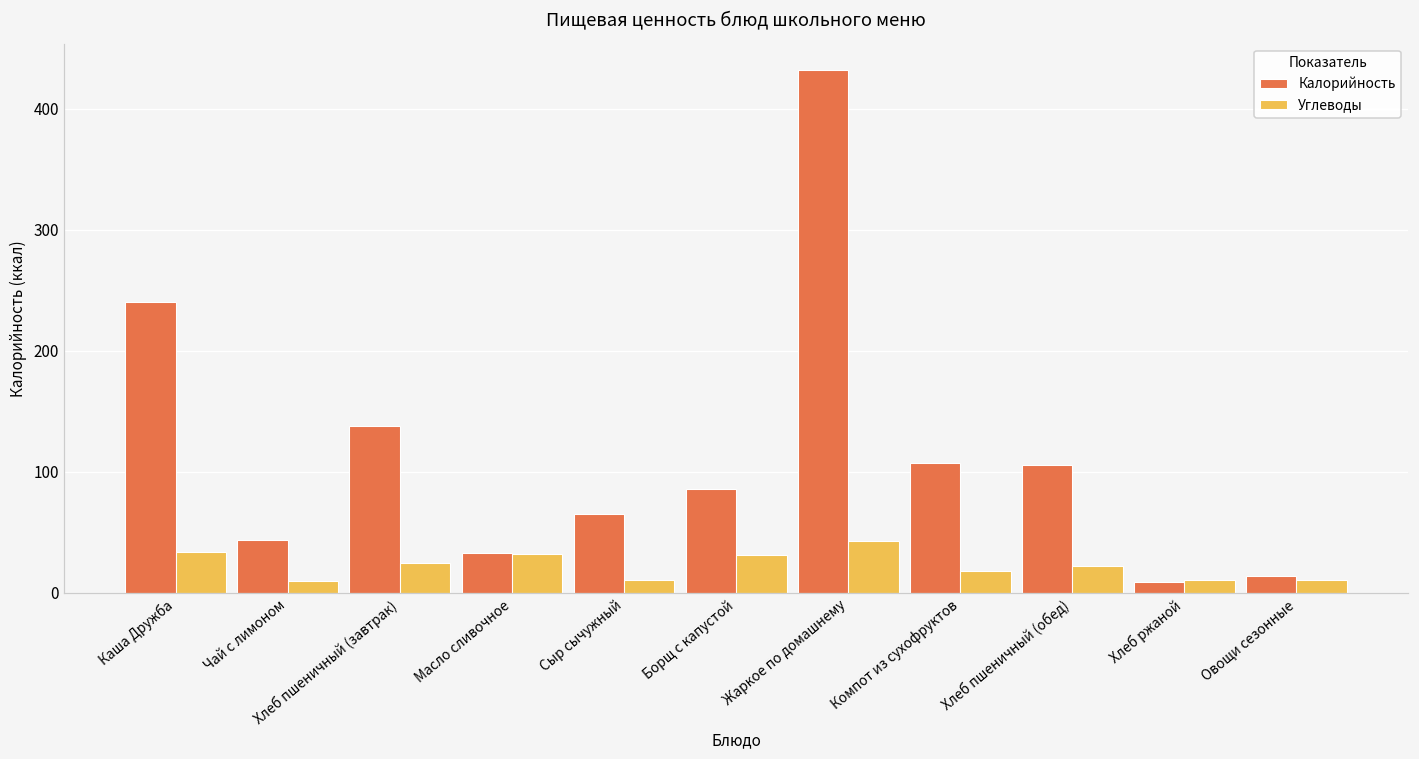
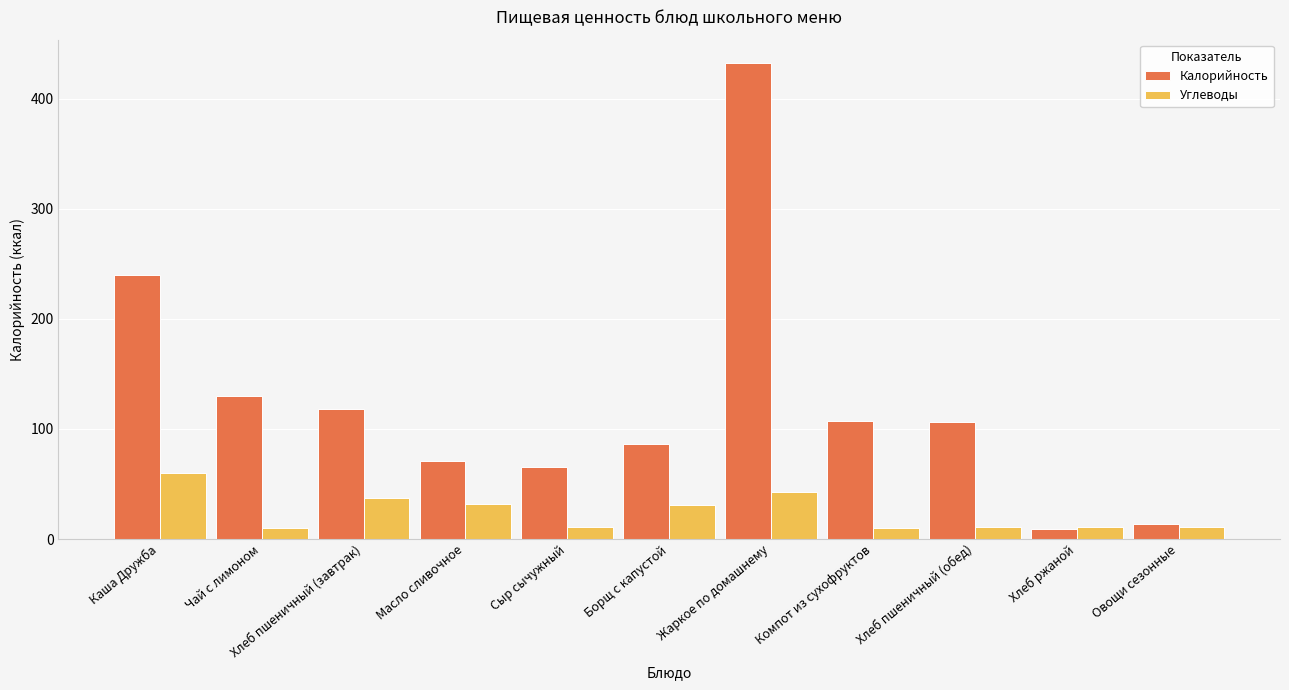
  {
    "Калорийность": {
      "Каша Дружба": 240,
-     "Чай с лимоном": 44,
-     "Хлеб пшеничный (завтрак)": 138,
-     "Масло сливочное": 33,
+     "Чай с лимоном": 130,
+     "Хлеб пшеничный (завтрак)": 118,
+     "Масло сливочное": 71,
      "Сыр сычужный": 65,
      "Борщ с капустой": 86,
      "Жаркое по домашнему": 432,
      "Компот из сухофруктов": 107,
      "Хлеб пшеничный (обед)": 106,
      "Хлеб ржаной": 9,
      "Овощи сезонные": 14
    },
    "Углеводы": {
-     "Каша Дружба": 34,
+     "Каша Дружба": 60,
      "Чай с лимоном": 10,
-     "Хлеб пшеничный (завтрак)": 25,
+     "Хлеб пшеничный (завтрак)": 37,
      "Масло сливочное": 32,
      "Сыр сычужный": 11,
      "Борщ с капустой": 31,
      "Жаркое по домашнему": 43,
-     "Компот из сухофруктов": 18,
-     "Хлеб пшеничный (обед)": 22,
+     "Компот из сухофруктов": 10,
+     "Хлеб пшеничный (обед)": 11,
      "Хлеб ржаной": 11,
      "Овощи сезонные": 11
    }
  }
